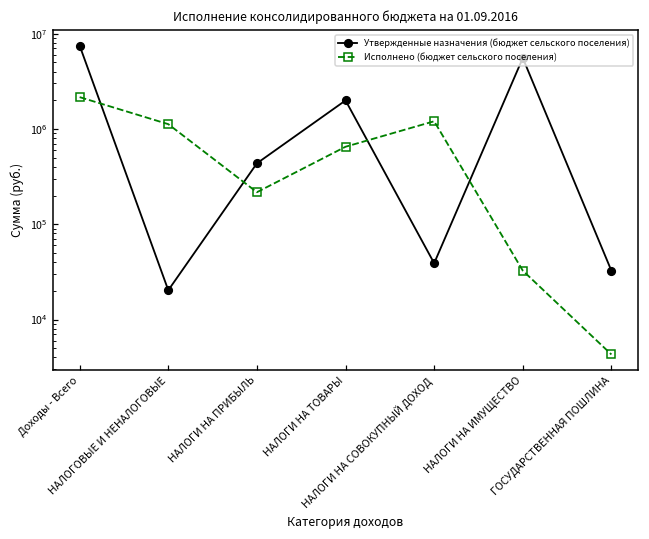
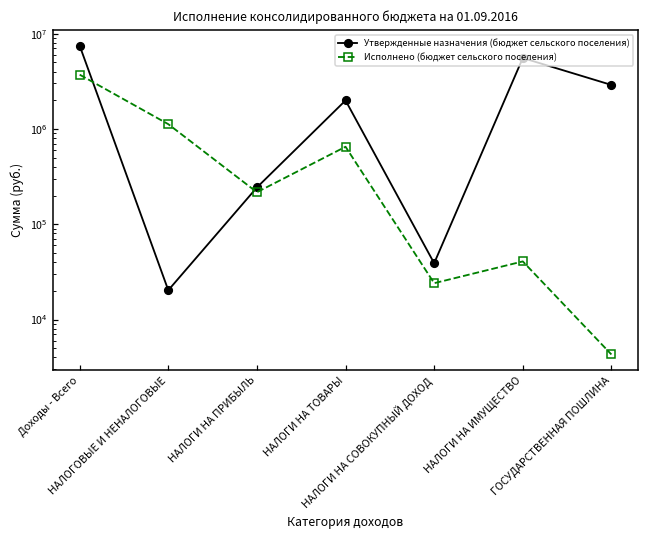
  {
    "Утвержденные назначения (бюджет сельского поселения)": {
      "Доходы - Всего": 7000000,
      "НАЛОГОВЫЕ И НЕНАЛОГОВЫЕ": 20000,
-     "НАЛОГИ НА ПРИБЫЛЬ": 400000,
+     "НАЛОГИ НА ПРИБЫЛЬ": 240000,
      "НАЛОГИ НА ТОВАРЫ": 2000000,
      "НАЛОГИ НА СОВОКУПНЫЙ ДОХОД": 40000,
-     "ГОСУДАРСТВЕННАЯ ПОШЛИНА": 33000
+     "ГОСУДАРСТВЕННАЯ ПОШЛИНА": 2900000
    },
    "Исполнено (бюджет сельского поселения)": {
-     "Доходы - Всего": 2200000,
+     "Доходы - Всего": 3700000,
      "НАЛОГОВЫЕ И НЕНАЛОГОВЫЕ": 1100000,
      "НАЛОГИ НА ПРИБЫЛЬ": 220000,
      "НАЛОГИ НА ТОВАРЫ": 700000,
-     "НАЛОГИ НА СОВОКУПНЫЙ ДОХОД": 1200000,
-     "НАЛОГИ НА ИМУЩЕСТВО": 33000,
+     "НАЛОГИ НА СОВОКУПНЫЙ ДОХОД": 24000,
+     "НАЛОГИ НА ИМУЩЕСТВО": 40000,
      "ГОСУДАРСТВЕННАЯ ПОШЛИНА": 4000
    }
  }
